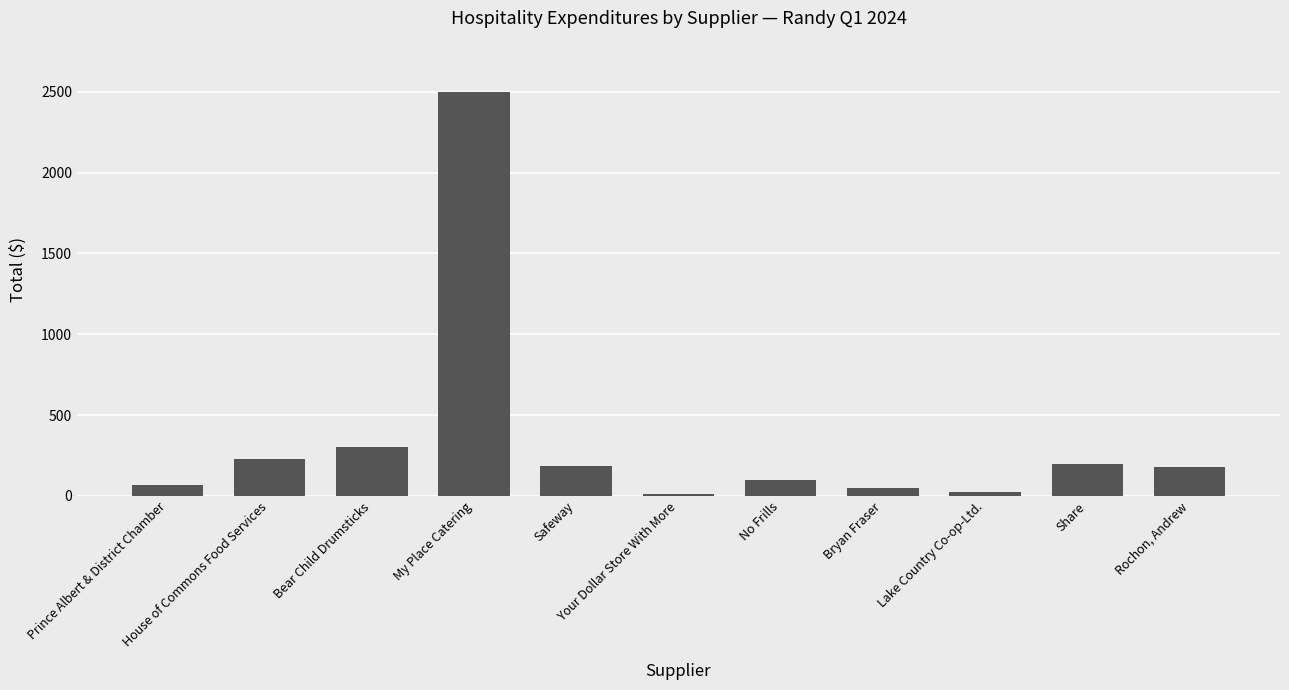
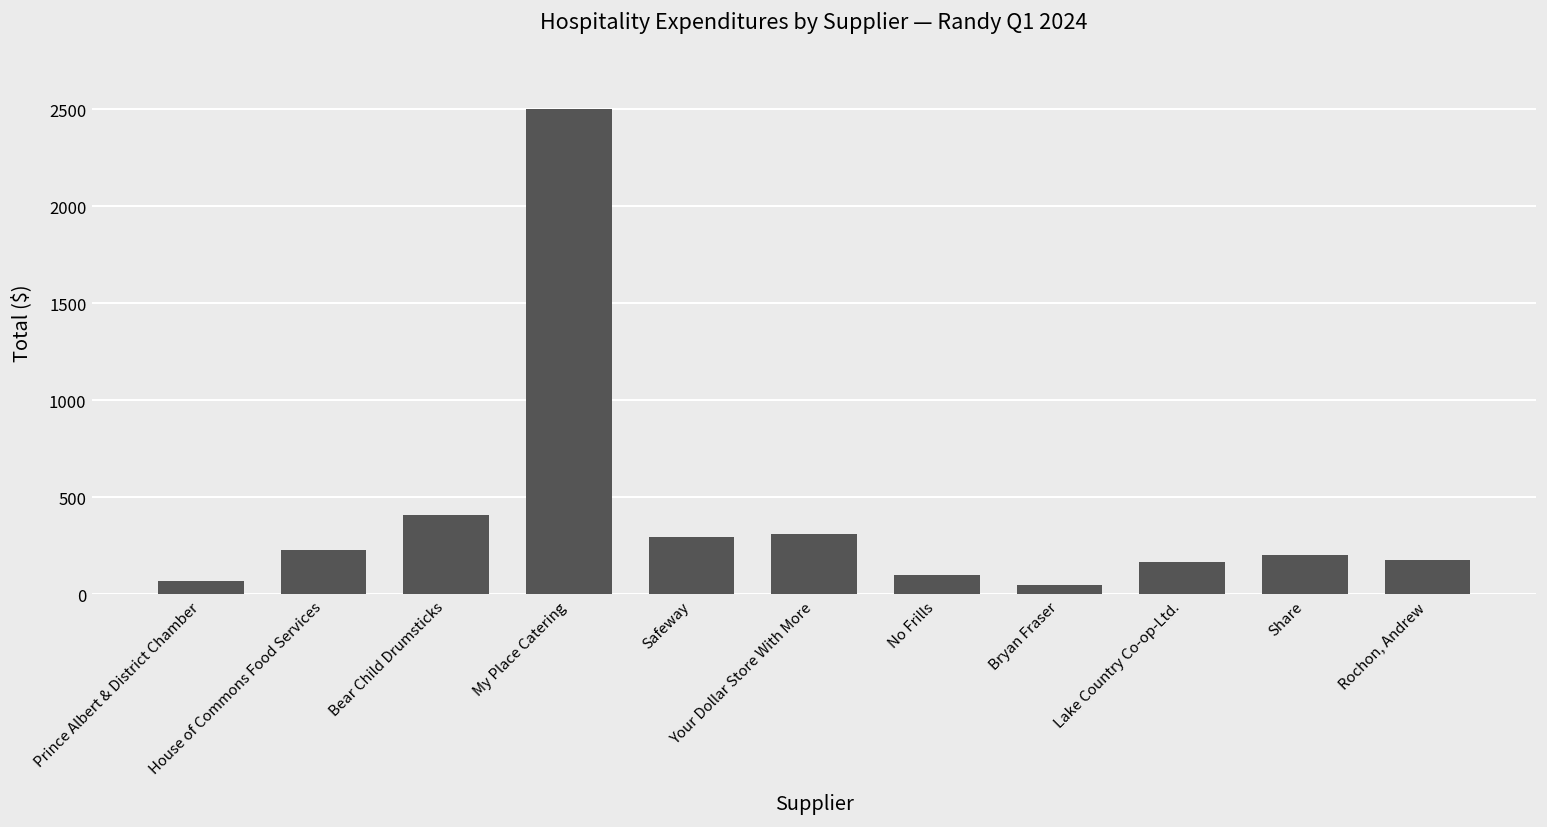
  {
    "Prince Albert & District Chamber": 70,
    "House of Commons Food Services": 230,
-   "Bear Child Drumsticks": 300,
+   "Bear Child Drumsticks": 410,
    "My Place Catering": 2500,
-   "Safeway": 190,
-   "Your Dollar Store With More": 10,
+   "Safeway": 300,
+   "Your Dollar Store With More": 310,
    "No Frills": 100,
    "Bryan Fraser": 50,
-   "Lake Country Co-op-Ltd.": 30,
+   "Lake Country Co-op-Ltd.": 160,
    "Share": 200,
    "Rochon, Andrew": 180
  }
